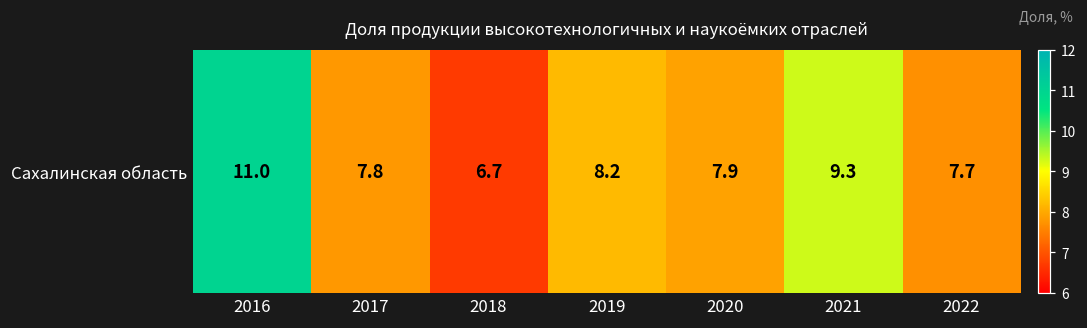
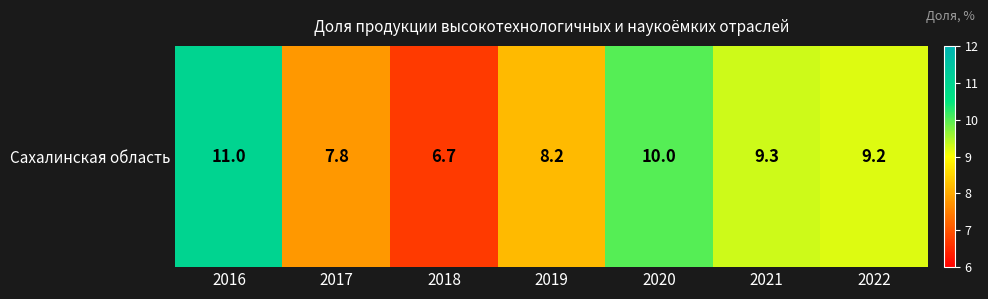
  {
    "Сахалинская область": {
      "2016": 11.0,
      "2017": 7.8,
      "2018": 6.7,
      "2019": 8.2,
-     "2020": 7.9,
+     "2020": 10.0,
      "2021": 9.3,
-     "2022": 7.7
+     "2022": 9.2
    }
  }
